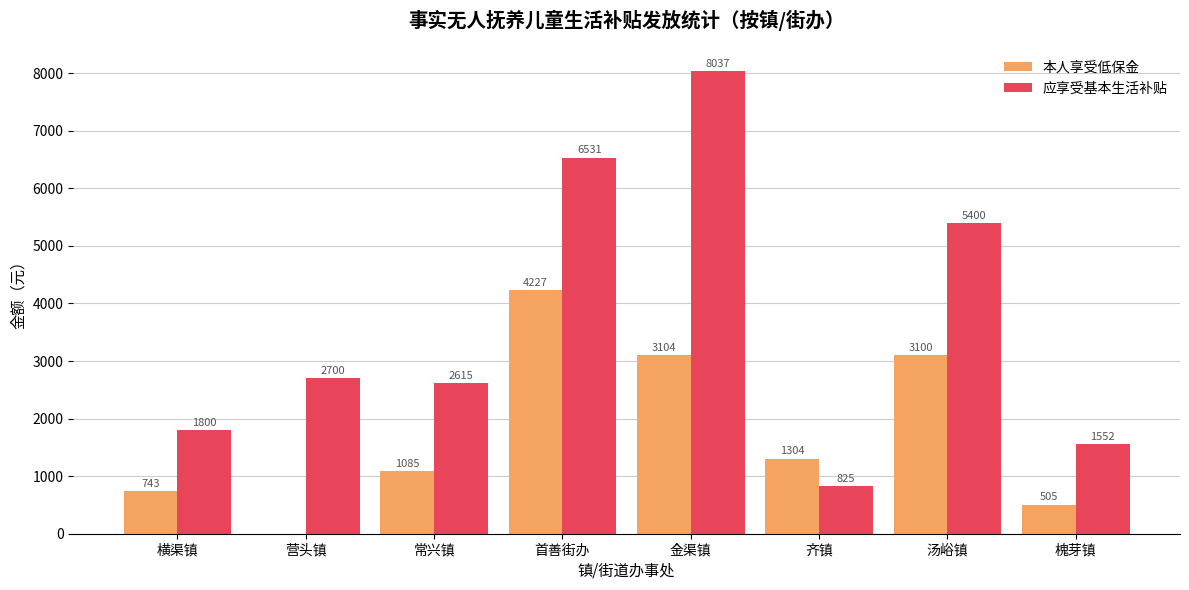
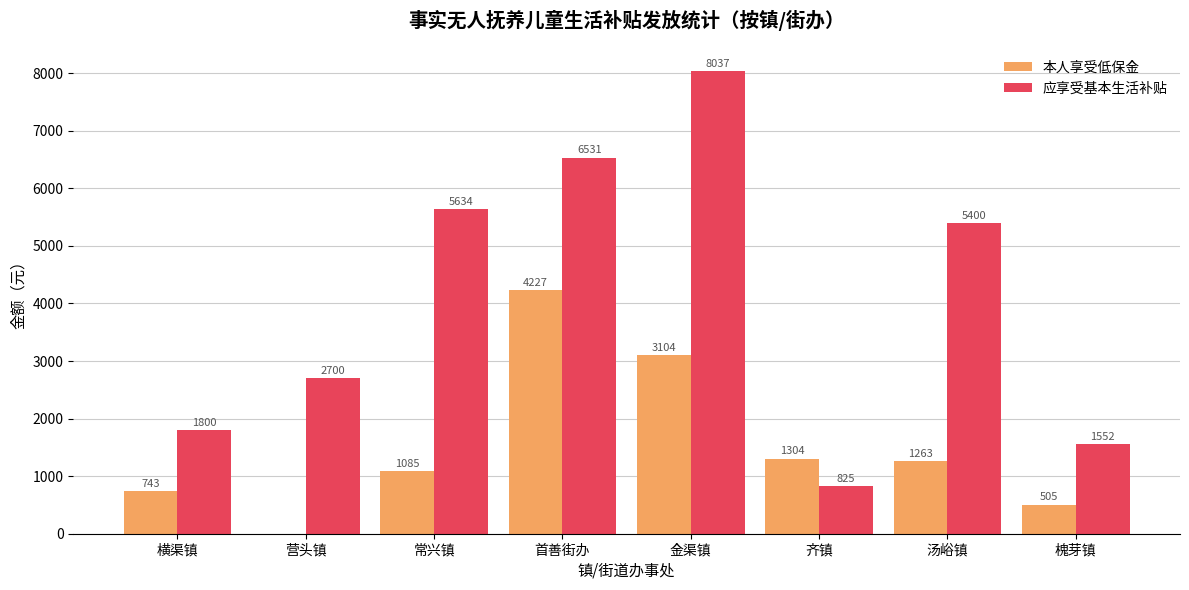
  {
    "本人享受低保金": {
      "横渠镇": 743,
      "常兴镇": 1085,
      "首善街办": 4227,
      "金渠镇": 3104,
      "齐镇": 1304,
-     "汤峪镇": 3100,
+     "汤峪镇": 1263,
      "槐芽镇": 505
    },
    "应享受基本生活补贴": {
      "横渠镇": 1800,
      "营头镇": 2700,
-     "常兴镇": 2615,
+     "常兴镇": 5634,
      "首善街办": 6531,
      "金渠镇": 8037,
      "齐镇": 825,
      "汤峪镇": 5400,
      "槐芽镇": 1552
    }
  }
